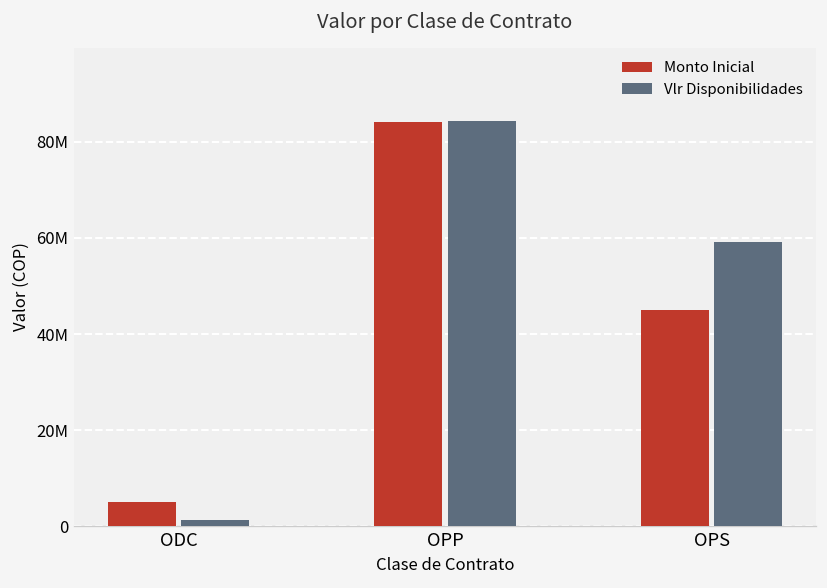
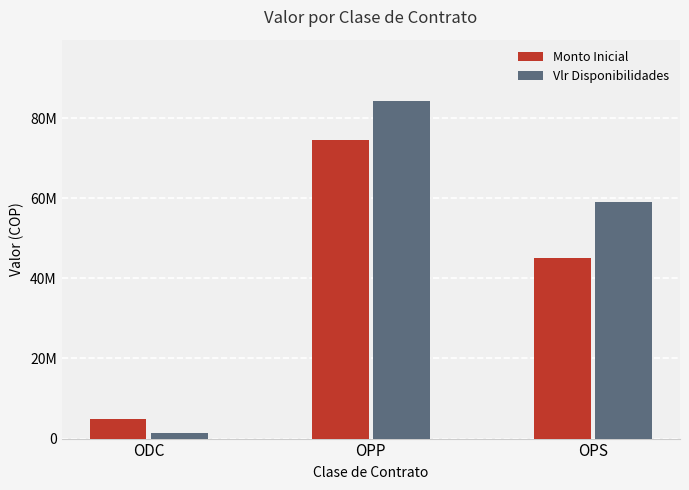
  {
    "Monto Inicial": {
      "ODC": 5000000,
-     "OPP": 84000000,
+     "OPP": 75000000,
      "OPS": 45000000
    },
    "Vlr Disponibilidades": {
      "ODC": 1000000,
      "OPP": 84000000,
      "OPS": 59000000
    }
  }
